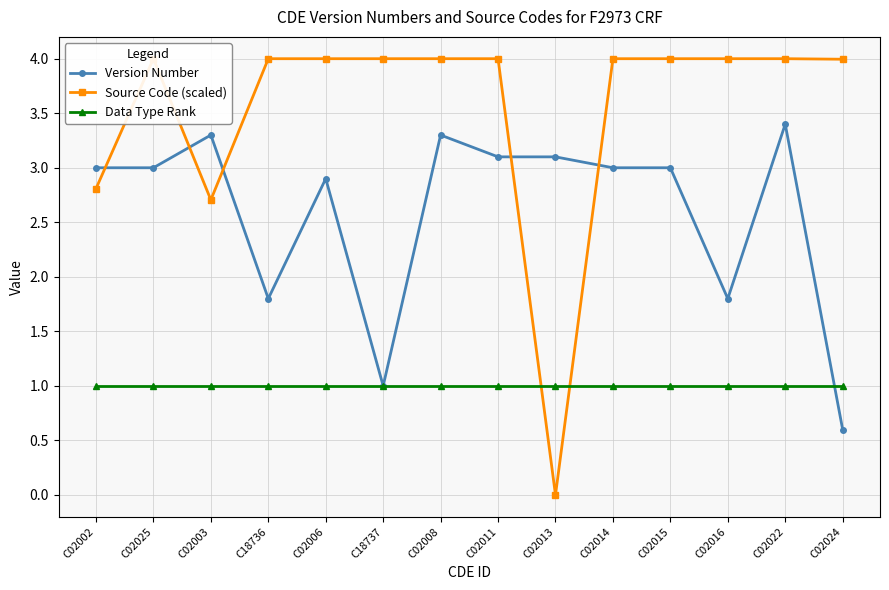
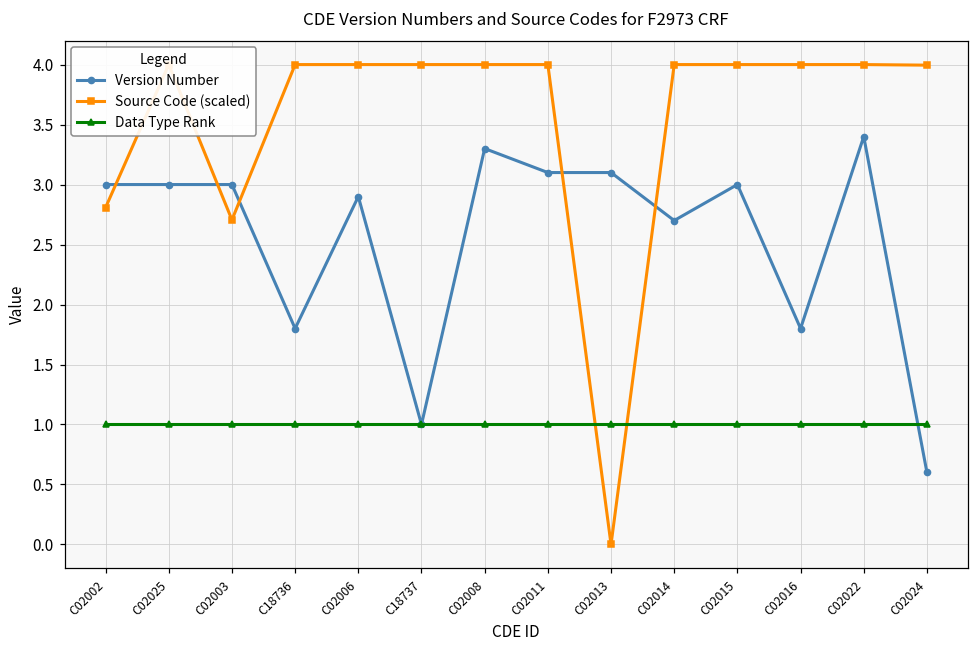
  {
    "Version Number": {
      "C02002": 3.0,
      "C02025": 3.0,
-     "C02003": 3.3,
+     "C02003": 3.0,
      "C18736": 1.8,
      "C02006": 2.9,
      "C02008": 3.3,
      "C02011": 3.1,
      "C02013": 3.1,
-     "C02014": 3.0,
+     "C02014": 2.7,
      "C02015": 3.0,
      "C02016": 1.8,
      "C02022": 3.4,
      "C02024": 0.6
    },
    "Source Code (scaled)": {
      "C02002": 2.8,
      "C02003": 2.7,
      "C18736": 4.0,
      "C02006": 4.0,
      "C18737": 4.0,
      "C02008": 4.0,
      "C02011": 4.0,
      "C02013": 0.0,
      "C02014": 4.0,
      "C02015": 4.0,
      "C02016": 4.0,
      "C02022": 4.0,
      "C02024": 4.0
    },
    "Data Type Rank": {
      "C02002": 1.0,
      "C02025": 1.0,
      "C02003": 1.0,
      "C18736": 1.0,
      "C02006": 1.0,
      "C02008": 1.0,
      "C02011": 1.0,
      "C02013": 1.0,
      "C02014": 1.0,
      "C02015": 1.0,
      "C02016": 1.0,
      "C02022": 1.0,
      "C02024": 1.0
    }
  }
